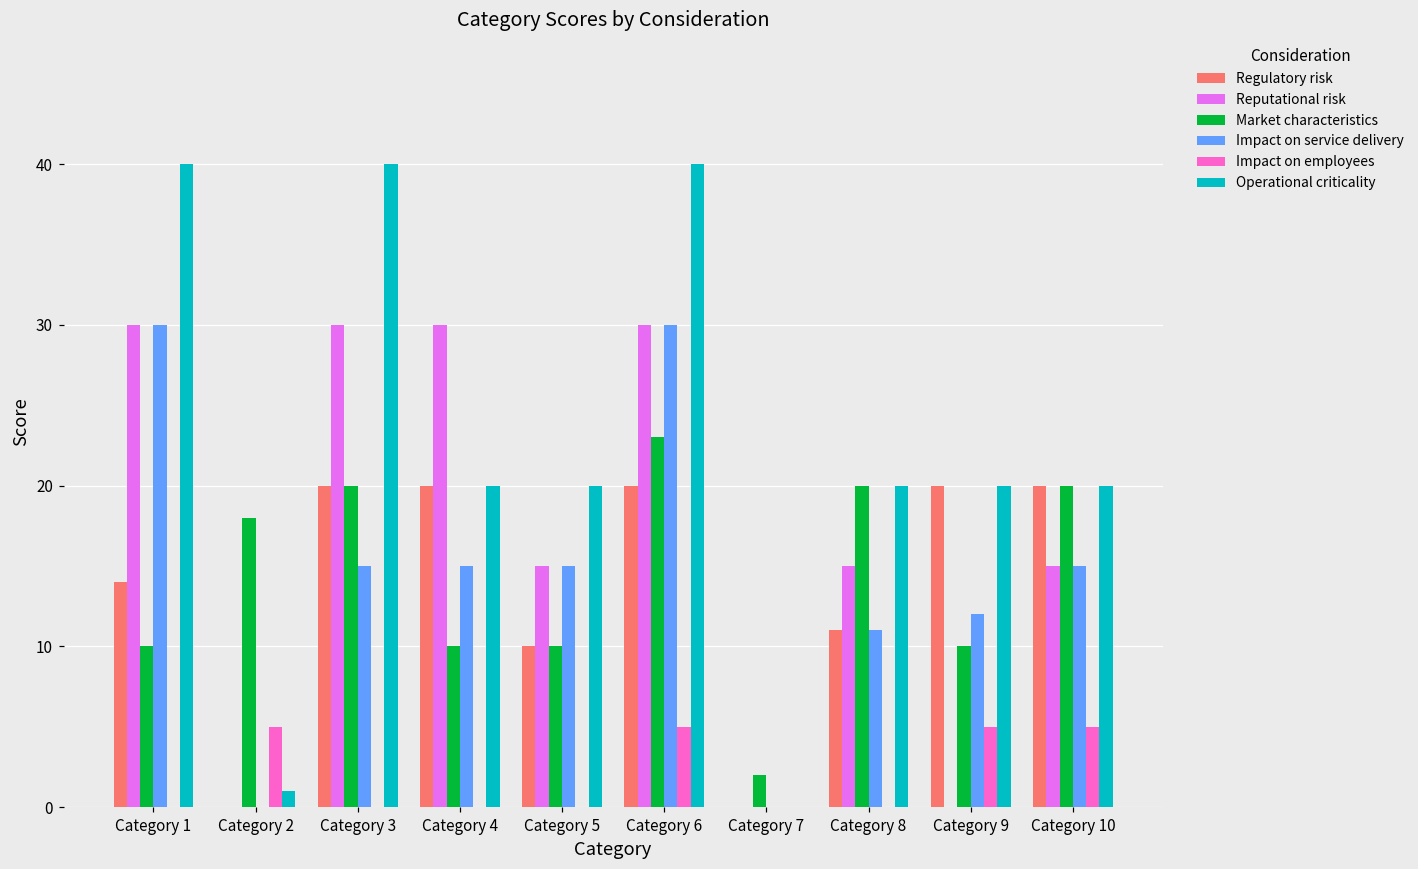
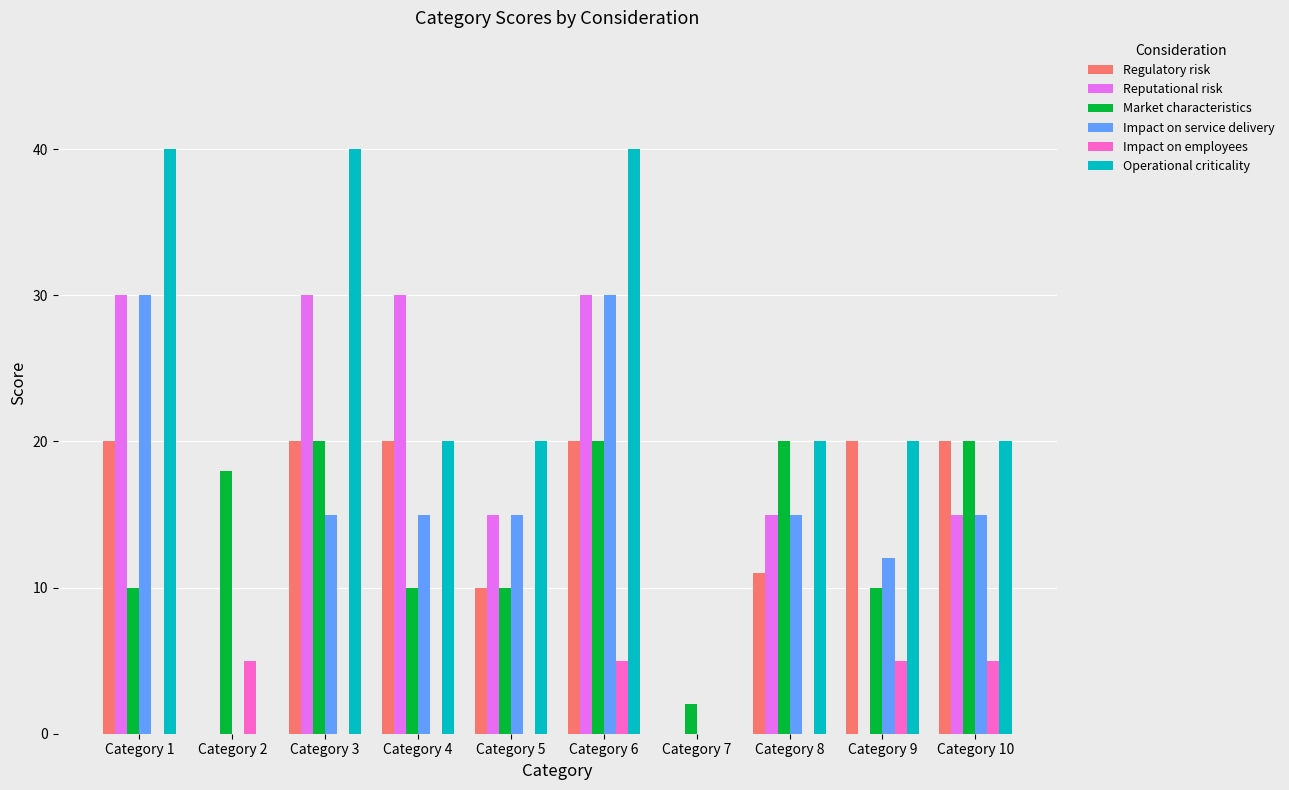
  {
    "Regulatory risk": {
-     "Category 1": 14,
+     "Category 1": 20,
      "Category 2": 0,
      "Category 3": 20,
      "Category 4": 20,
      "Category 5": 10,
      "Category 6": 20,
      "Category 7": 0,
      "Category 8": 11,
      "Category 9": 20,
      "Category 10": 20
    },
    "Market characteristics": {
      "Category 1": 10,
      "Category 2": 18,
      "Category 3": 20,
      "Category 4": 10,
      "Category 5": 10,
-     "Category 6": 23,
+     "Category 6": 20,
      "Category 7": 2,
      "Category 8": 20,
      "Category 9": 10,
      "Category 10": 20
    },
    "Impact on service delivery": {
      "Category 1": 30,
      "Category 2": 0,
      "Category 3": 15,
      "Category 4": 15,
      "Category 5": 15,
      "Category 6": 30,
      "Category 7": 0,
-     "Category 8": 11,
+     "Category 8": 15,
      "Category 9": 12,
      "Category 10": 15
    },
    "Operational criticality": {
      "Category 1": 40,
-     "Category 2": 1,
+     "Category 2": 0,
      "Category 3": 40,
      "Category 4": 20,
      "Category 5": 20,
      "Category 6": 40,
      "Category 7": 0,
      "Category 8": 20,
      "Category 9": 20,
      "Category 10": 20
    }
  }
